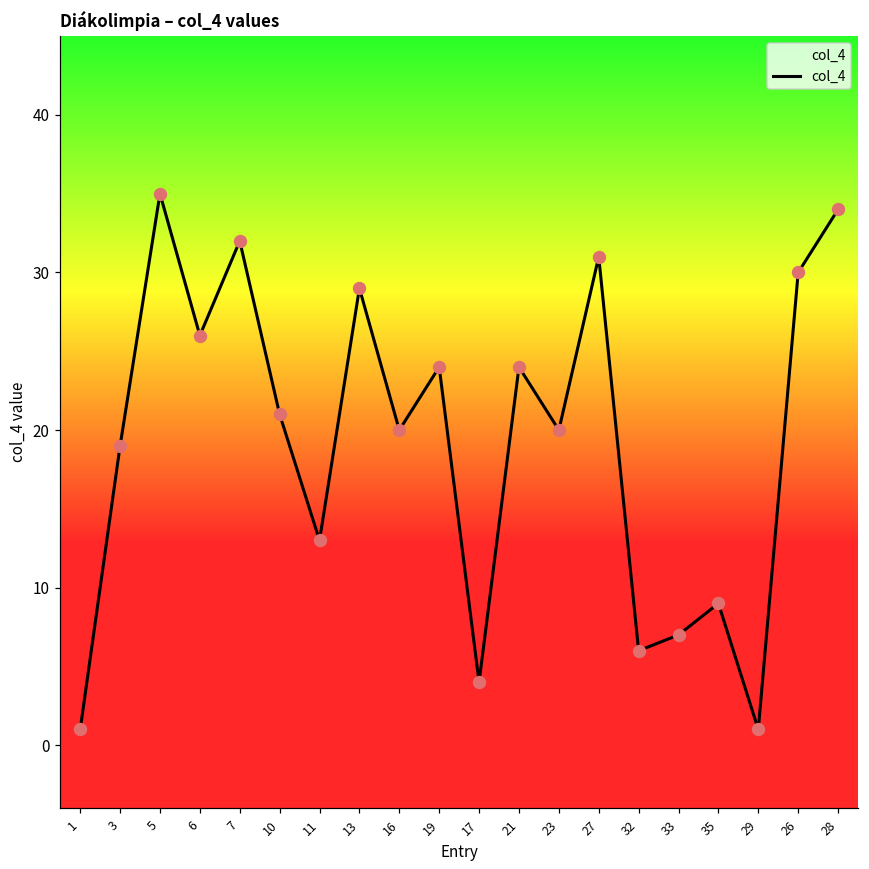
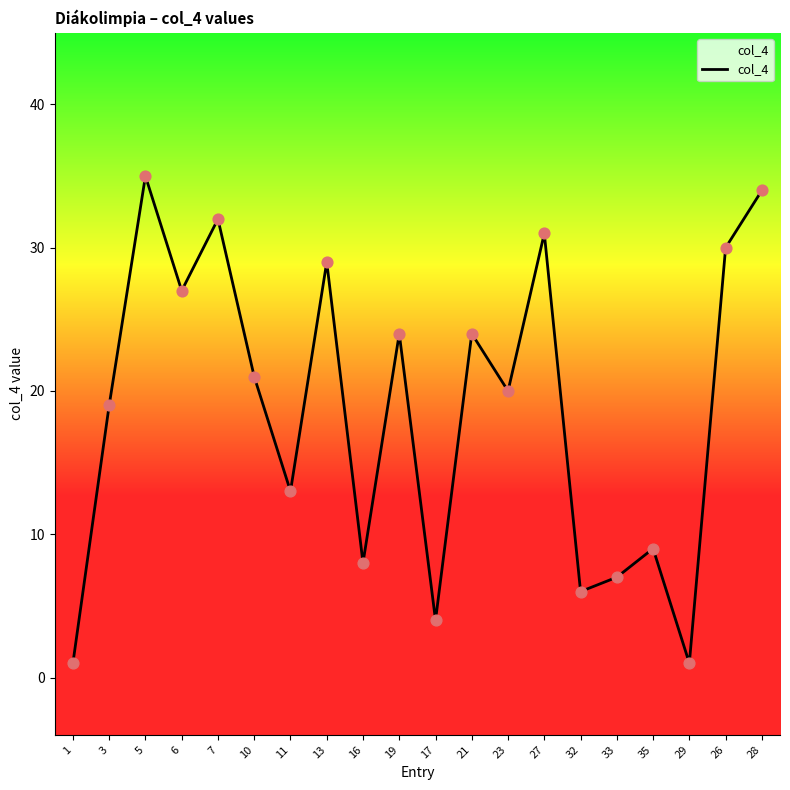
  {
    "1": 1,
    "3": 19,
    "5": 35,
-   "6": 26,
+   "6": 27,
    "7": 32,
    "10": 21,
    "11": 13,
    "13": 29,
-   "16": 20,
+   "16": 8,
    "19": 24,
    "17": 4,
    "21": 24,
    "23": 20,
    "27": 31,
    "32": 6,
    "33": 7,
    "35": 9,
    "29": 1,
    "26": 30,
    "28": 34
  }
